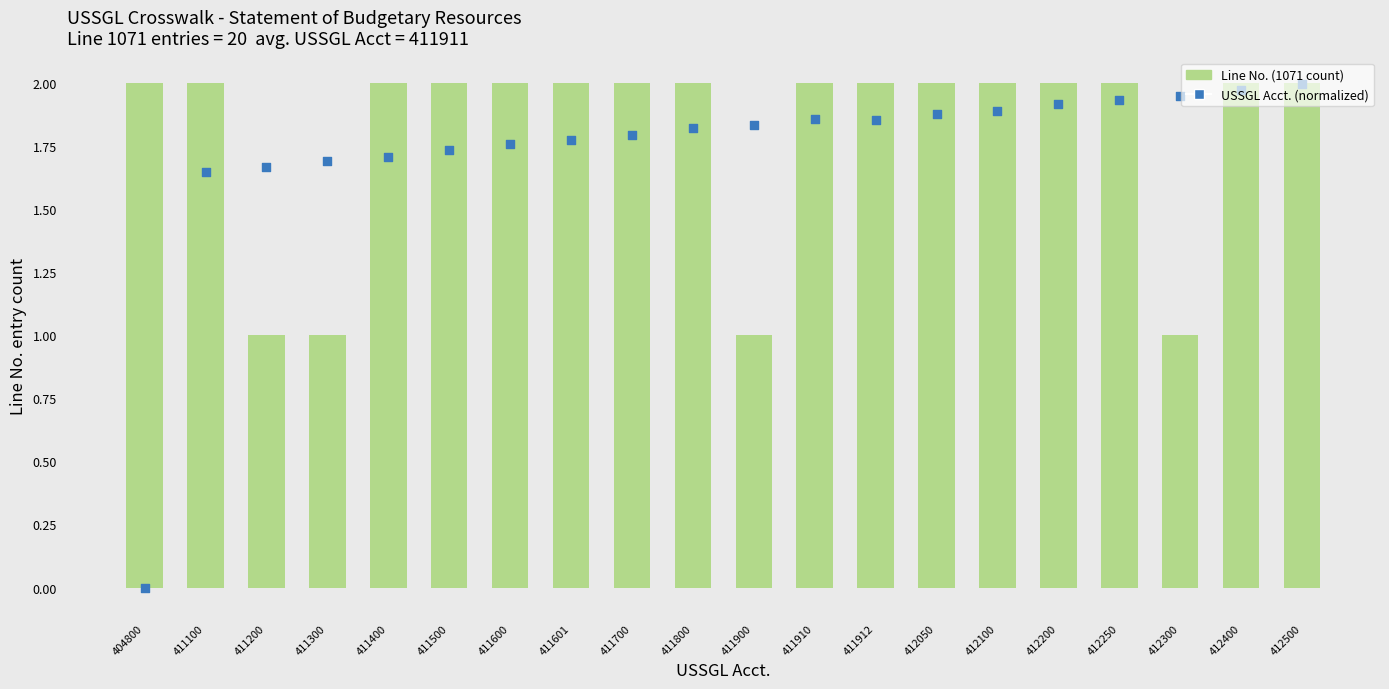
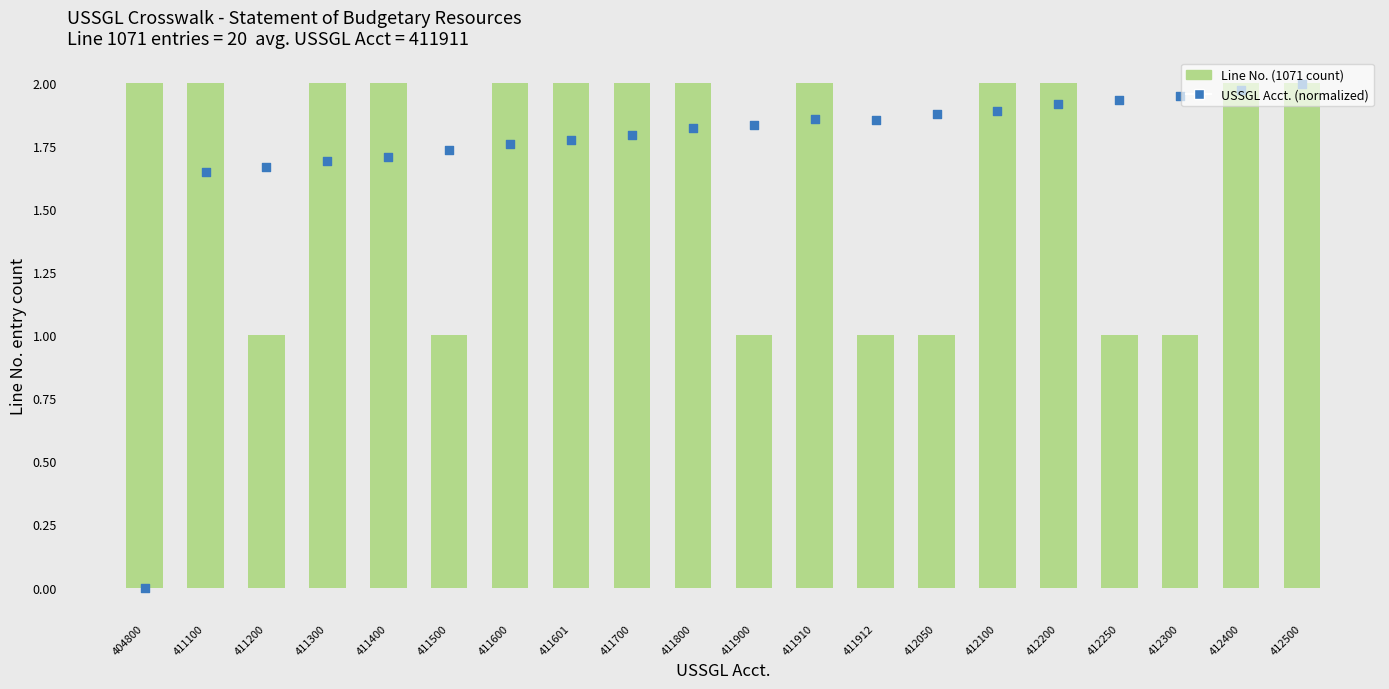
  {
    "Line No. (1071 count)": {
      "404800": 2,
      "411100": 2,
      "411200": 1,
-     "411300": 1,
+     "411300": 2,
      "411400": 2,
-     "411500": 2,
+     "411500": 1,
      "411600": 2,
      "411601": 2,
      "411700": 2,
      "411800": 2,
      "411900": 1,
      "411910": 2,
-     "411912": 2,
-     "412050": 2,
+     "411912": 1,
+     "412050": 1,
      "412100": 2,
      "412200": 2,
-     "412250": 2,
+     "412250": 1,
      "412300": 1
    }
  }
